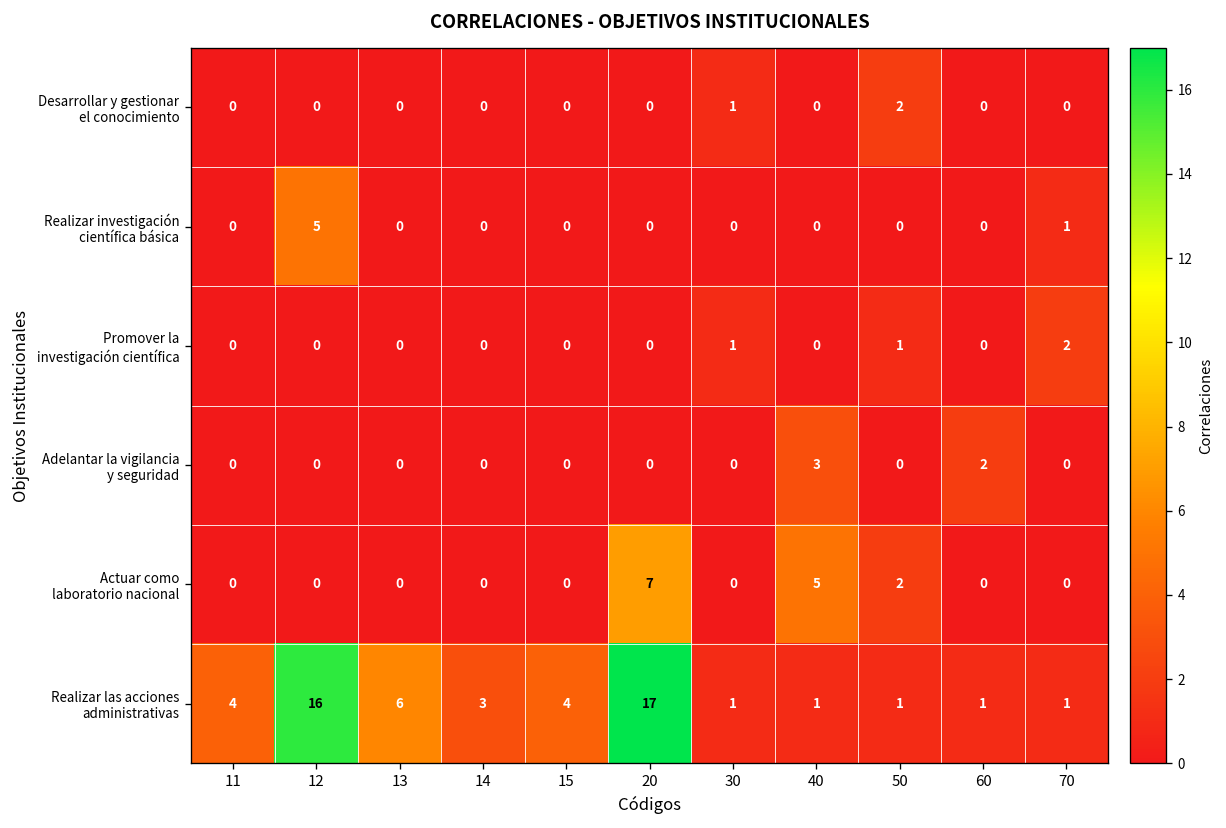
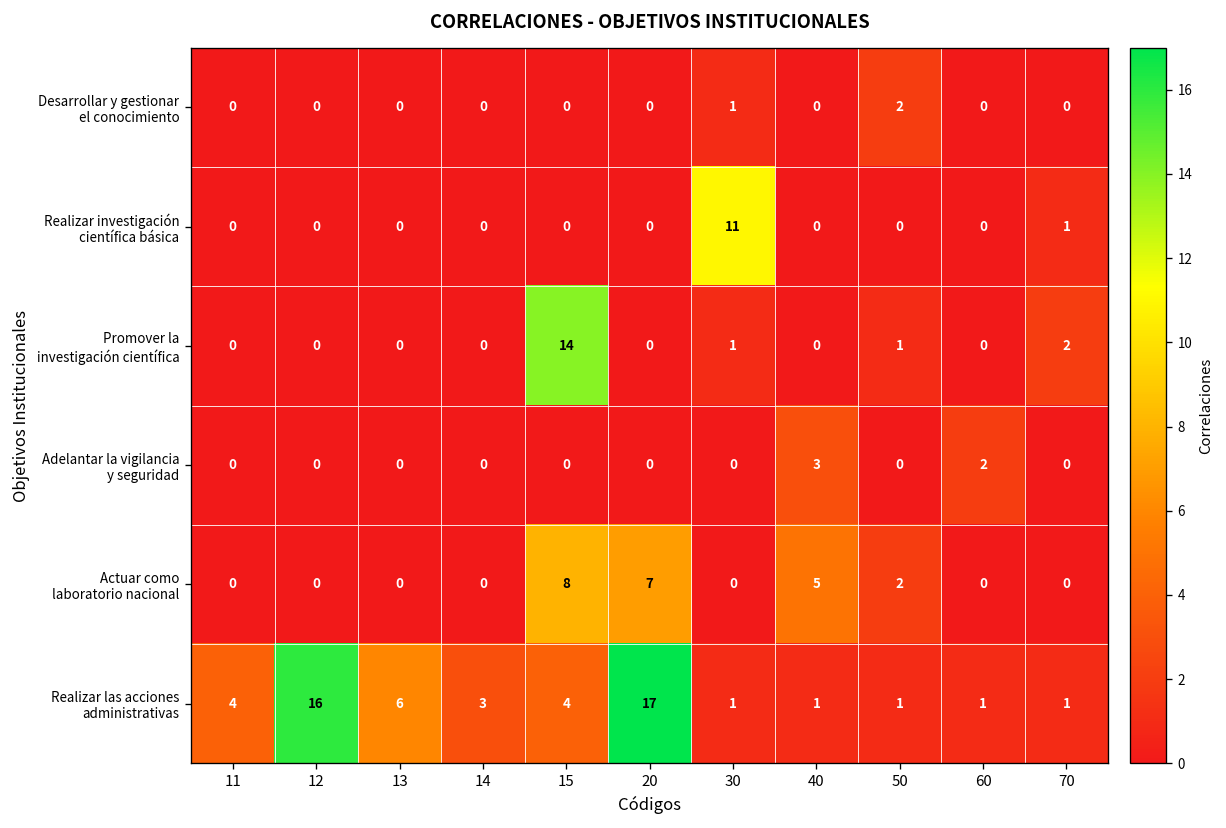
  {
    "Desarrollar y gestionar el conocimiento": {
      "11": 0,
      "12": 0,
      "13": 0,
      "14": 0,
      "15": 0,
      "20": 0,
      "30": 1,
      "40": 0,
      "50": 2,
      "60": 0,
      "70": 0
    },
    "Realizar investigación científica básica": {
      "11": 0,
-     "12": 5,
+     "12": 0,
      "13": 0,
      "14": 0,
      "15": 0,
      "20": 0,
-     "30": 0,
+     "30": 11,
      "40": 0,
      "50": 0,
      "60": 0,
      "70": 1
    },
    "Promover la investigación científica": {
      "11": 0,
      "12": 0,
      "13": 0,
      "14": 0,
-     "15": 0,
+     "15": 14,
      "20": 0,
      "30": 1,
      "40": 0,
      "50": 1,
      "60": 0,
      "70": 2
    },
    "Adelantar la vigilancia y seguridad": {
      "11": 0,
      "12": 0,
      "13": 0,
      "14": 0,
      "15": 0,
      "20": 0,
      "30": 0,
      "40": 3,
      "50": 0,
      "60": 2,
      "70": 0
    },
    "Actuar como laboratorio nacional": {
      "11": 0,
      "12": 0,
      "13": 0,
      "14": 0,
-     "15": 0,
+     "15": 8,
      "20": 7,
      "30": 0,
      "40": 5,
      "50": 2,
      "60": 0,
      "70": 0
    },
    "Realizar las acciones administrativas": {
      "11": 4,
      "12": 16,
      "13": 6,
      "14": 3,
      "15": 4,
      "20": 17,
      "30": 1,
      "40": 1,
      "50": 1,
      "60": 1,
      "70": 1
    }
  }
